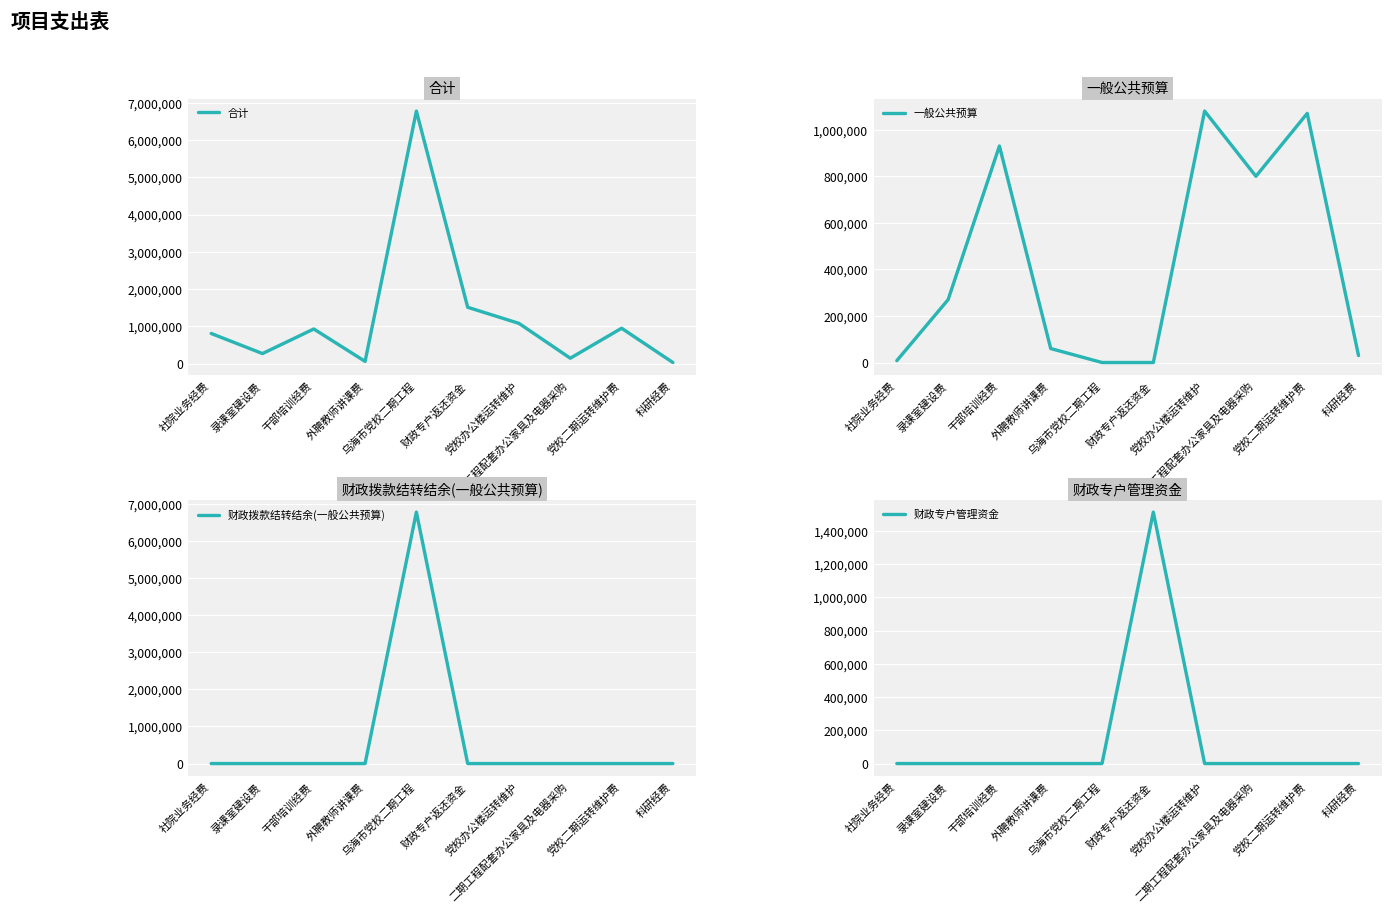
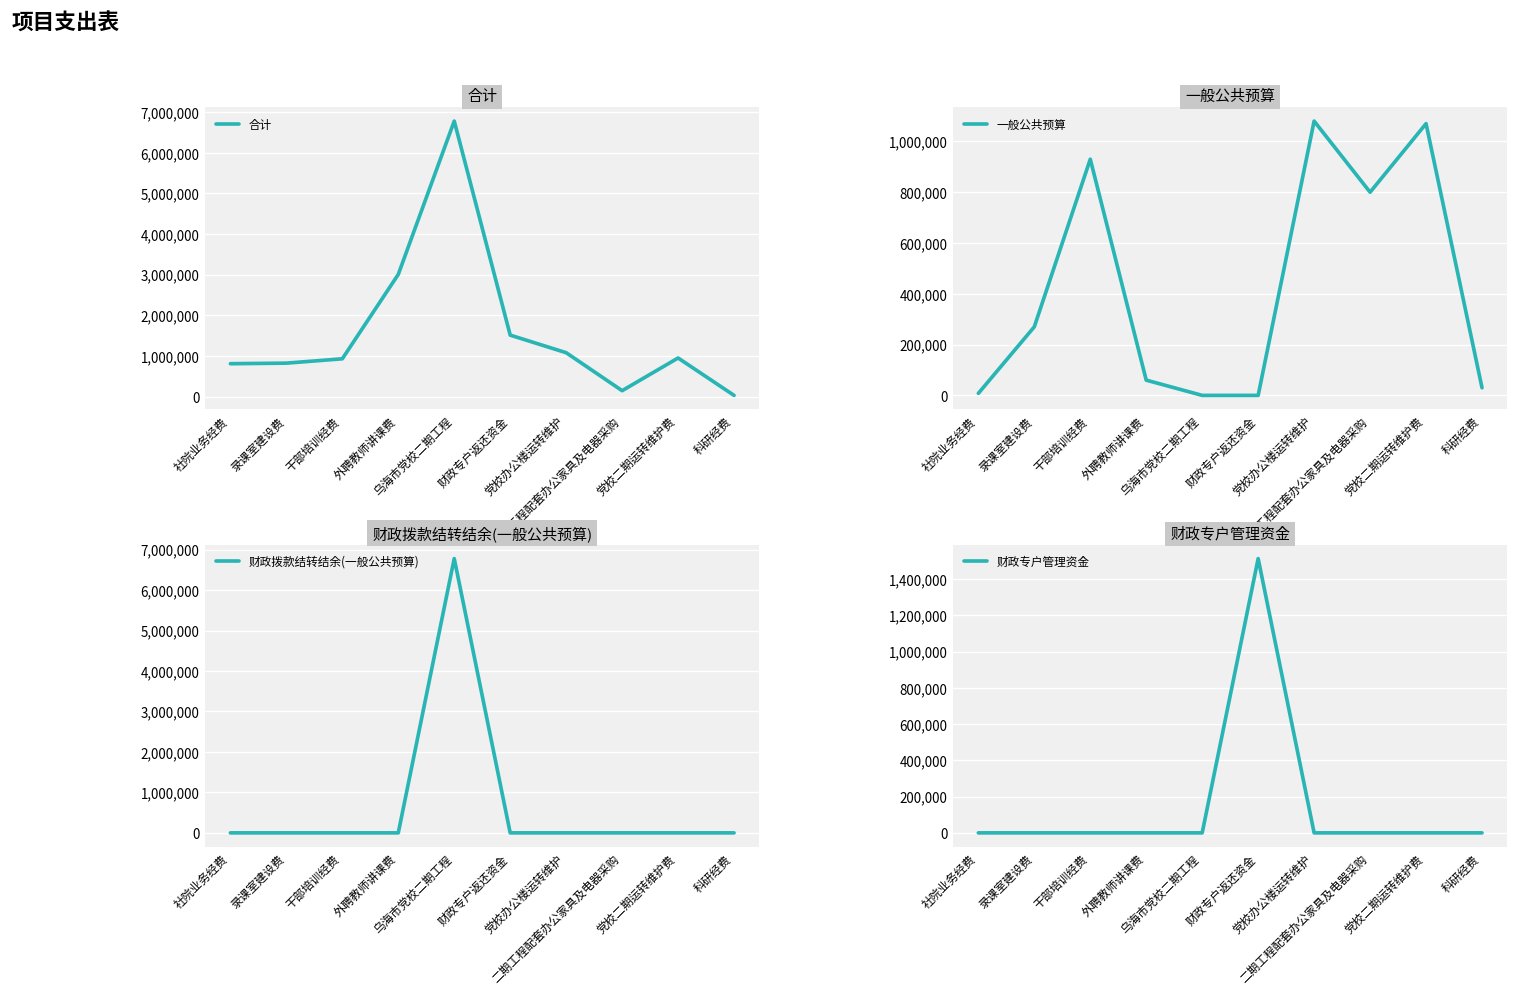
  {
    "合计": {
      "社院业务经费": "800,000",
-     "录课室建设费": "300,000",
+     "录课室建设费": "800,000",
      "干部培训经费": "900,000",
-     "外聘教师讲课费": "100,000",
+     "外聘教师讲课费": "3,000,000",
      "乌海市党校二期工程": "6,800,000",
      "财政专户返还资金": "1,500,000",
      "党校办公楼运转维护": "1,100,000",
      "二期工程配套办公家具及电器采购": "100,000",
      "党校二期运转维护费": "1,000,000",
      "科研经费": "0"
    },
    "一般公共预算": {
      "社院业务经费": "10,000",
      "录课室建设费": "270,000",
      "干部培训经费": "930,000",
      "外聘教师讲课费": "60,000",
      "乌海市党校二期工程": "0",
      "财政专户返还资金": "0",
      "党校办公楼运转维护": "1,080,000",
      "二期工程配套办公家具及电器采购": "800,000",
      "党校二期运转维护费": "1,070,000",
      "科研经费": "30,000"
    },
    "财政拨款结转结余(一般公共预算)": {
      "社院业务经费": "0",
      "录课室建设费": "0",
      "干部培训经费": "0",
      "外聘教师讲课费": "0",
      "乌海市党校二期工程": "6,800,000",
      "财政专户返还资金": "0",
      "党校办公楼运转维护": "0",
      "二期工程配套办公家具及电器采购": "0",
      "党校二期运转维护费": "0",
      "科研经费": "0"
    },
    "财政专户管理资金": {
      "社院业务经费": "0",
      "录课室建设费": "0",
      "干部培训经费": "0",
      "外聘教师讲课费": "0",
      "乌海市党校二期工程": "0",
      "财政专户返还资金": "1,510,000",
      "党校办公楼运转维护": "0",
      "二期工程配套办公家具及电器采购": "0",
      "党校二期运转维护费": "0",
      "科研经费": "0"
    }
  }
